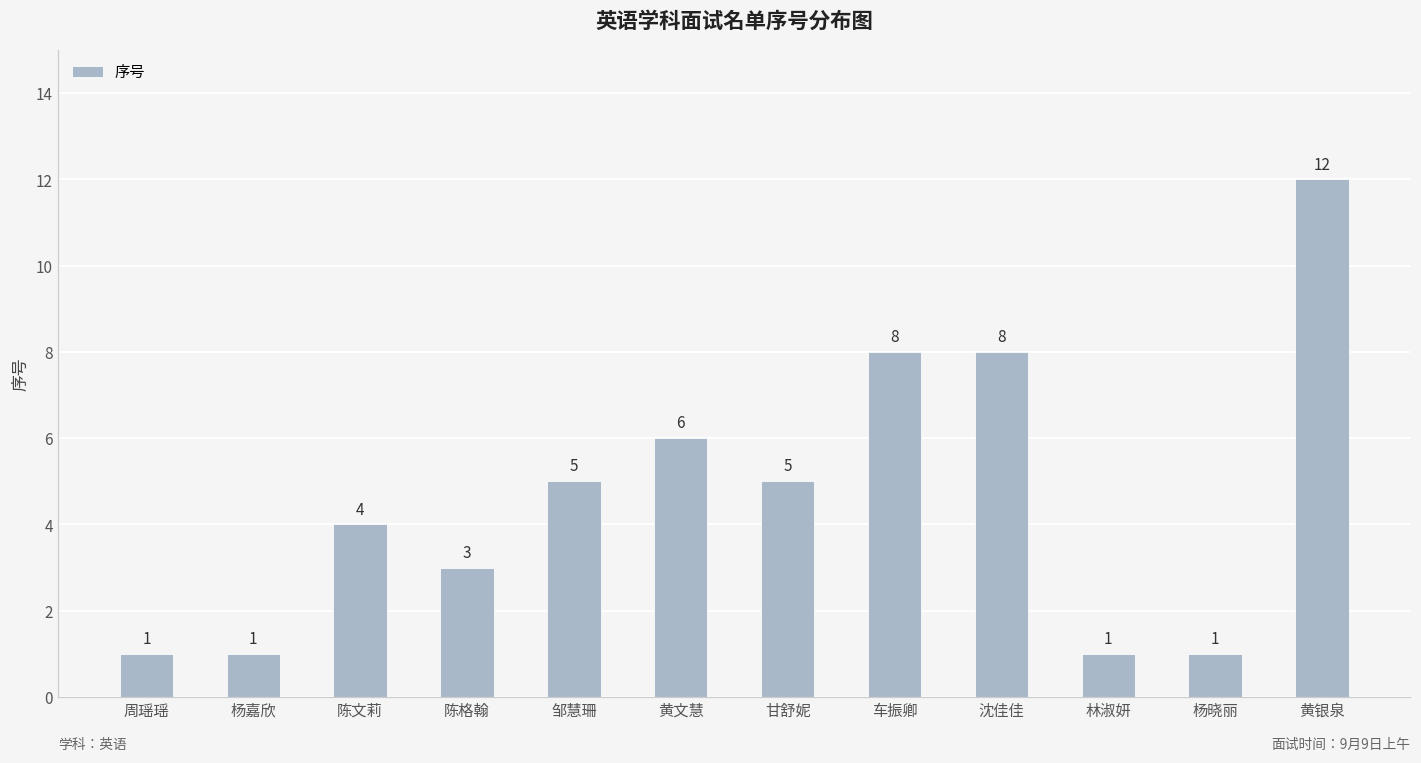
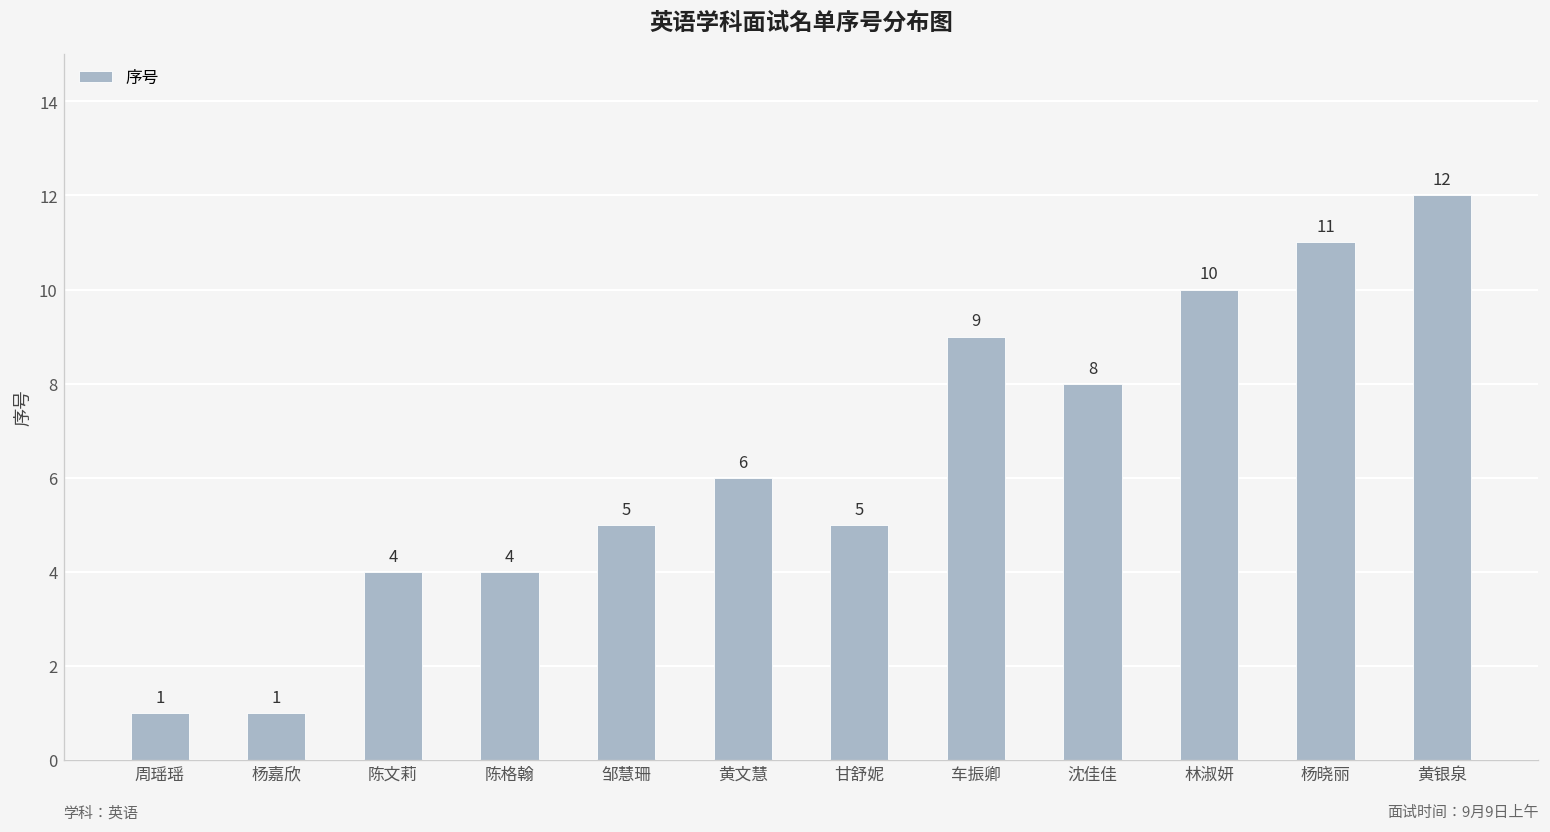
  {
    "周瑶瑶": 1,
    "杨嘉欣": 1,
    "陈文莉": 4,
-   "陈格翰": 3,
+   "陈格翰": 4,
    "邹慧珊": 5,
    "黄文慧": 6,
    "甘舒妮": 5,
-   "车振卿": 8,
+   "车振卿": 9,
    "沈佳佳": 8,
-   "林淑妍": 1,
-   "杨晓丽": 1,
+   "林淑妍": 10,
+   "杨晓丽": 11,
    "黄银泉": 12
  }
